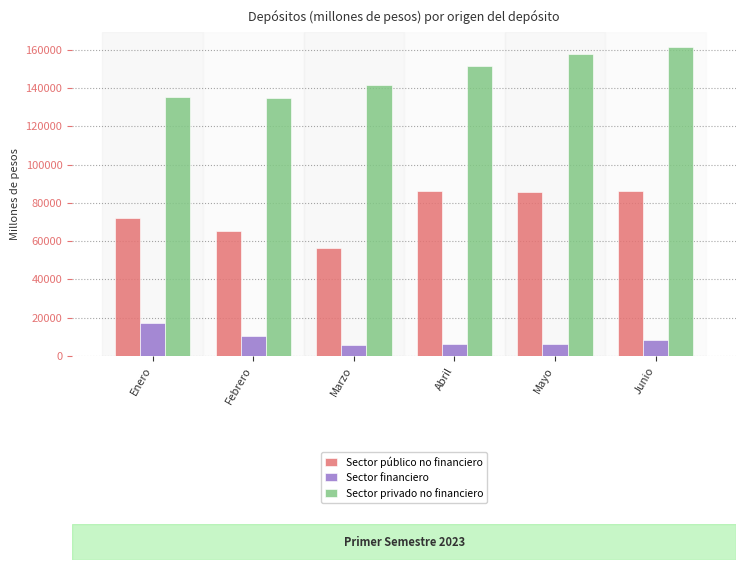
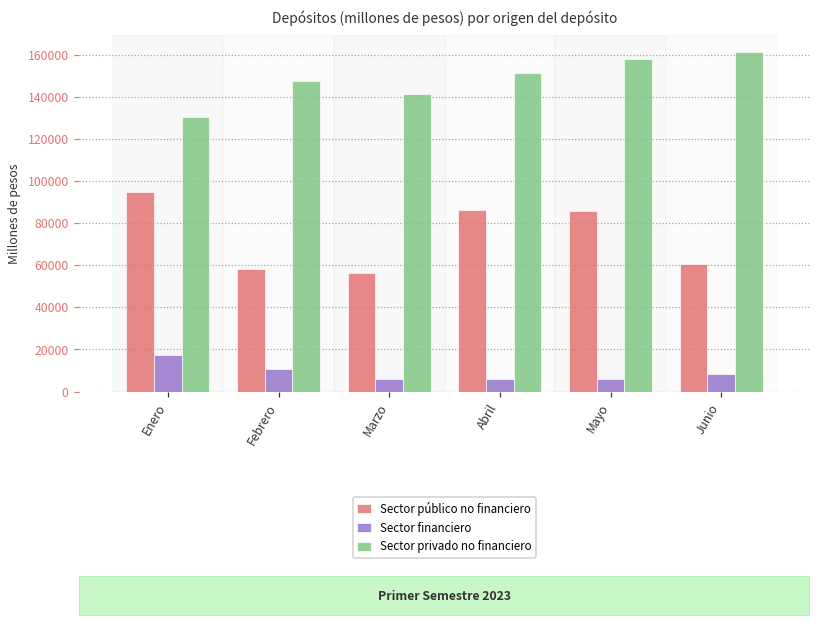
  {
    "Sector público no financiero": {
-     "Enero": 72000,
-     "Febrero": 65000,
+     "Enero": 95000,
+     "Febrero": 58000,
      "Marzo": 56000,
      "Abril": 86000,
      "Mayo": 86000,
-     "Junio": 86000
+     "Junio": 61000
    },
    "Sector financiero": {
      "Enero": 17000,
      "Febrero": 11000,
      "Marzo": 6000,
      "Abril": 6000,
      "Mayo": 6000,
      "Junio": 9000
    },
    "Sector privado no financiero": {
-     "Enero": 135000,
-     "Febrero": 135000,
+     "Enero": 130000,
+     "Febrero": 147000,
      "Marzo": 141000,
      "Abril": 151000,
      "Mayo": 158000,
      "Junio": 161000
    }
  }
